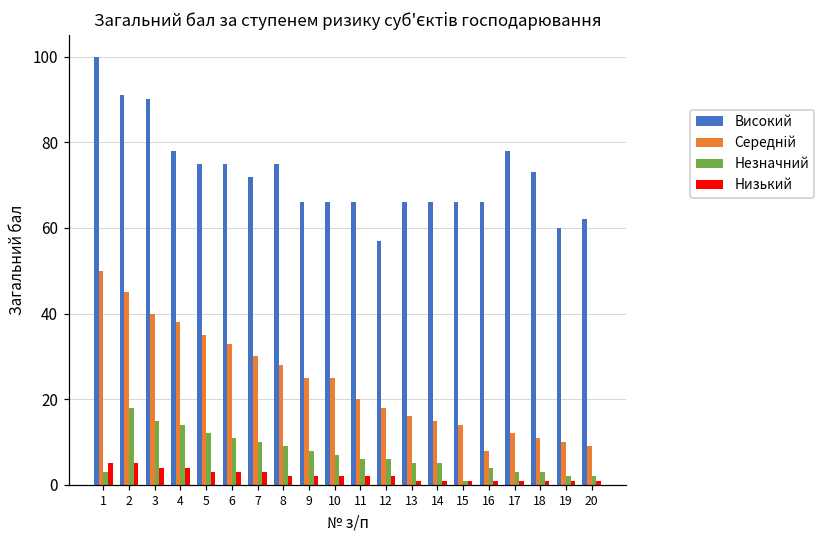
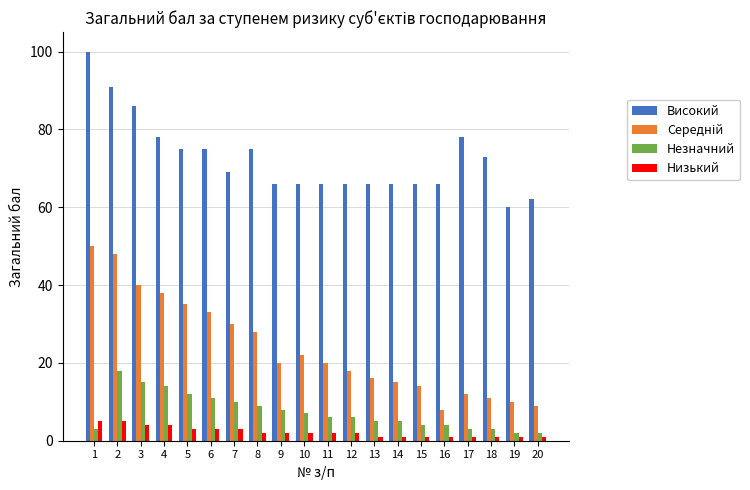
  {
    "Високий": {
      "1": 100,
      "2": 91,
-     "3": 90,
+     "3": 86,
      "4": 78,
      "5": 75,
      "6": 75,
-     "7": 72,
+     "7": 69,
      "8": 75,
      "9": 66,
      "10": 66,
      "11": 66,
-     "12": 57,
+     "12": 66,
      "13": 66,
      "14": 66,
      "15": 66,
      "16": 66,
      "17": 78,
      "18": 73,
      "19": 60,
      "20": 62
    },
    "Середній": {
      "1": 50,
-     "2": 45,
+     "2": 48,
      "3": 40,
      "4": 38,
      "5": 35,
      "6": 33,
      "7": 30,
      "8": 28,
-     "9": 25,
-     "10": 25,
+     "9": 20,
+     "10": 22,
      "11": 20,
      "12": 18,
      "13": 16,
      "14": 15,
      "15": 14,
      "16": 8,
      "17": 12,
      "18": 11,
      "19": 10,
      "20": 9
    },
    "Незначний": {
      "1": 3,
      "2": 18,
      "3": 15,
      "4": 14,
      "5": 12,
      "6": 11,
      "7": 10,
      "8": 9,
      "9": 8,
      "10": 7,
      "11": 6,
      "12": 6,
      "13": 5,
      "14": 5,
-     "15": 1,
+     "15": 4,
      "16": 4,
      "17": 3,
      "18": 3,
      "19": 2,
      "20": 2
    },
    "Низький": {
      "1": 5,
      "2": 5,
      "3": 4,
      "4": 4,
      "5": 3,
      "6": 3,
      "7": 3,
      "8": 2,
      "9": 2,
      "10": 2,
      "11": 2,
      "12": 2,
      "13": 1,
      "14": 1,
      "15": 1,
      "16": 1,
      "17": 1,
      "18": 1,
      "19": 1,
      "20": 1
    }
  }
